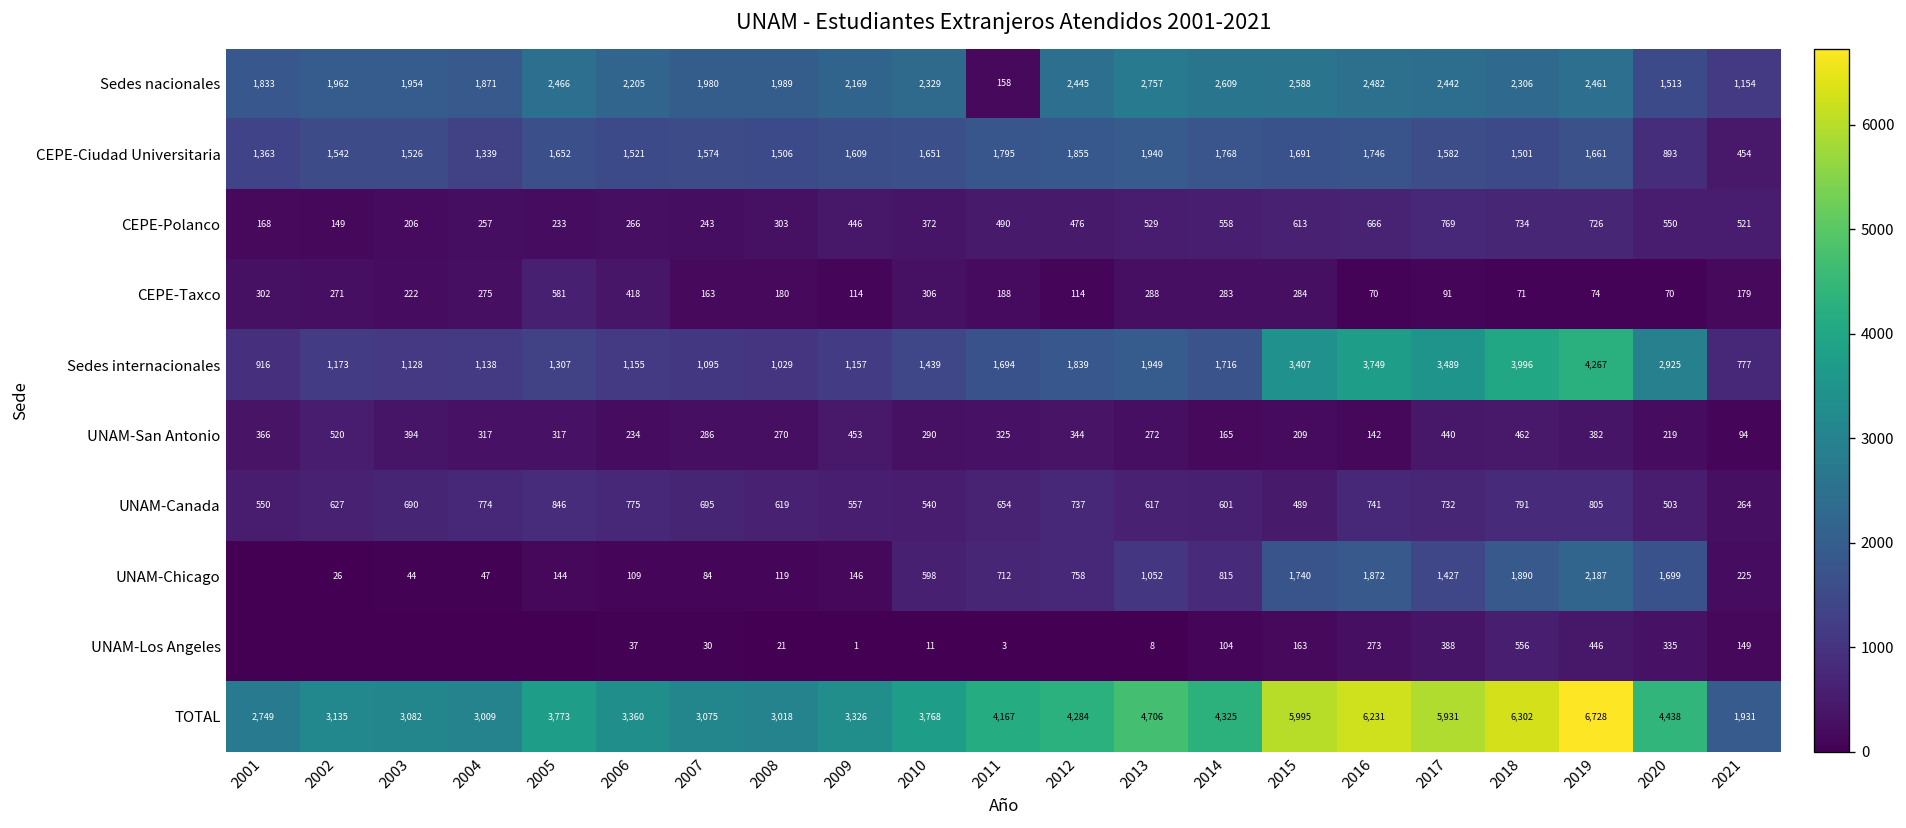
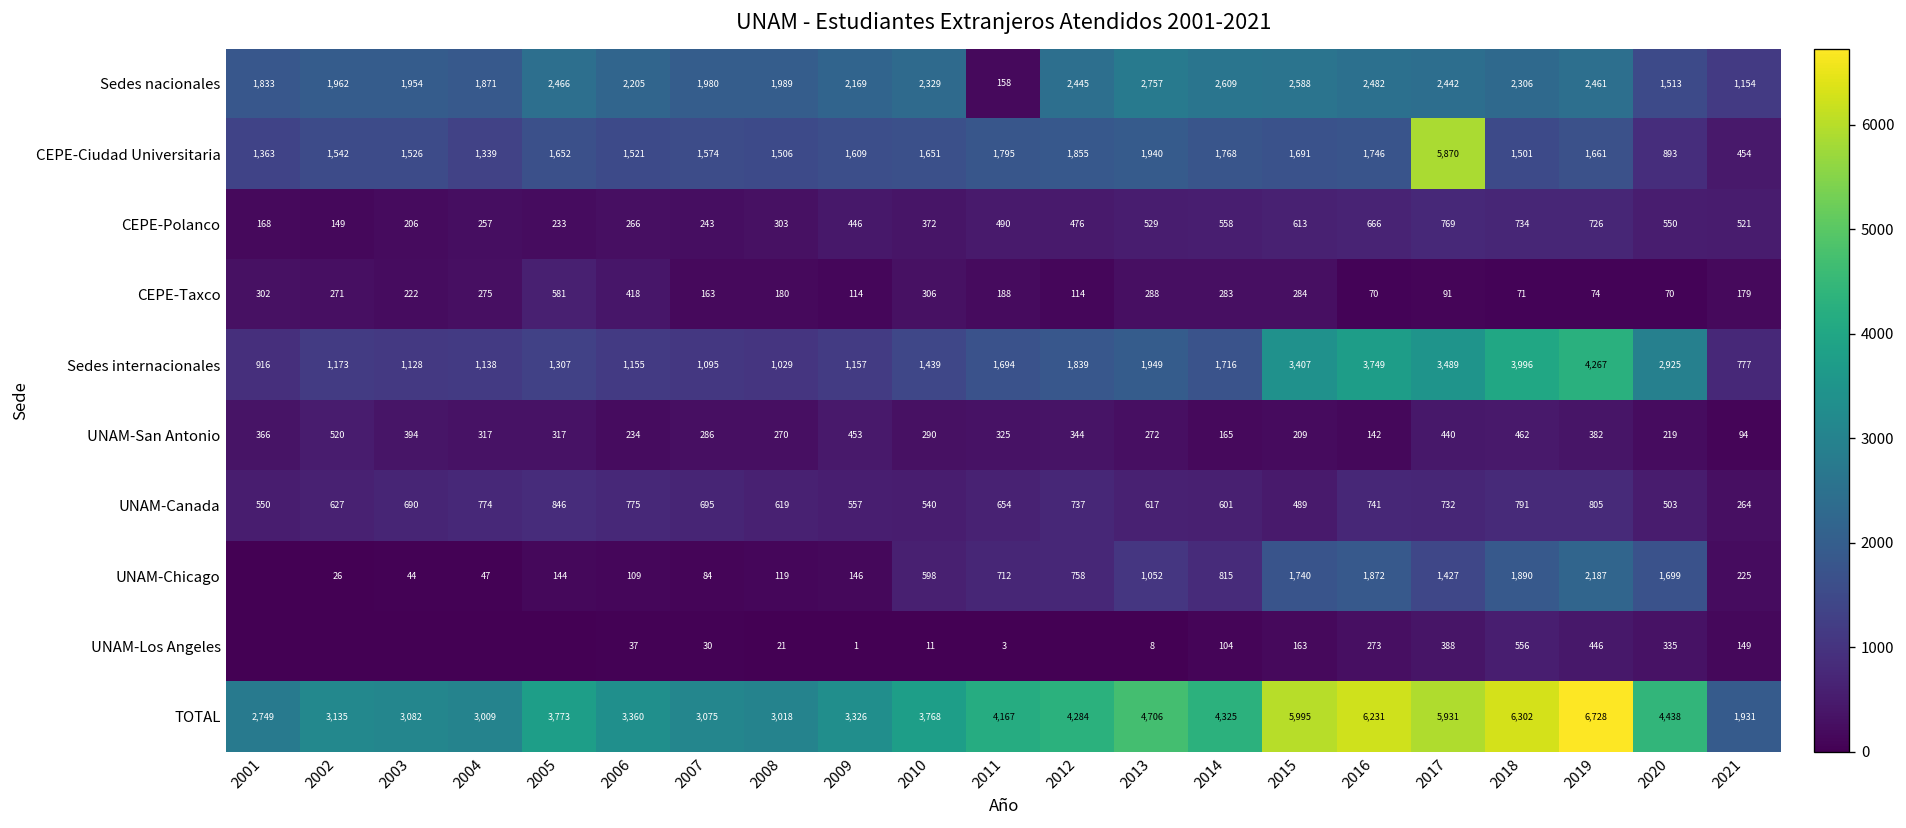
  {
    "CEPE-Ciudad Universitaria": {
      "2001": "1,363",
      "2002": "1,542",
      "2003": "1,526",
      "2004": "1,339",
      "2005": "1,652",
      "2006": "1,521",
      "2007": "1,574",
      "2008": "1,506",
      "2009": "1,609",
      "2010": "1,651",
      "2011": "1,795",
      "2012": "1,855",
      "2013": "1,940",
      "2014": "1,768",
      "2015": "1,691",
      "2016": "1,746",
-     "2017": "1,582",
+     "2017": "5,870",
      "2018": "1,501",
      "2019": "1,661",
      "2020": "893",
      "2021": "454"
    }
  }
